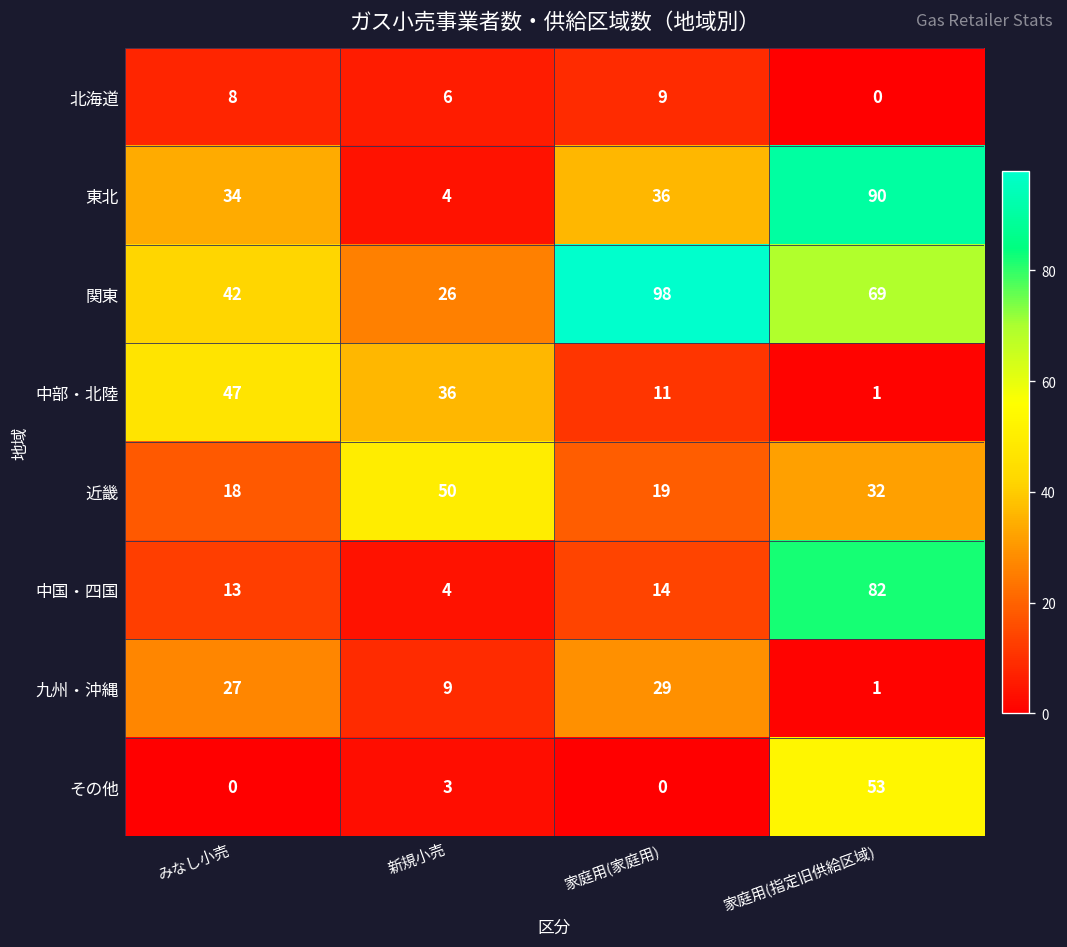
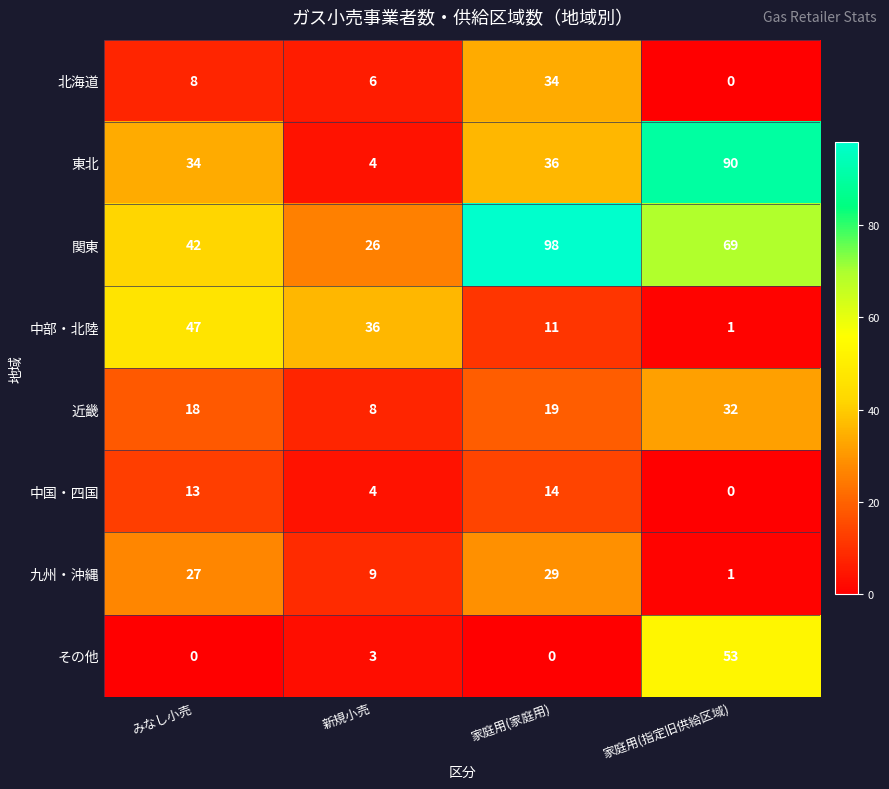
  {
    "北海道": {
      "みなし小売": 8,
      "新規小売": 6,
-     "家庭用(家庭用)": 9,
+     "家庭用(家庭用)": 34,
      "家庭用(指定旧供給区域)": 0
    },
    "東北": {
      "みなし小売": 34,
      "新規小売": 4,
      "家庭用(家庭用)": 36,
      "家庭用(指定旧供給区域)": 90
    },
    "関東": {
      "みなし小売": 42,
      "新規小売": 26,
      "家庭用(家庭用)": 98,
      "家庭用(指定旧供給区域)": 69
    },
    "中部・北陸": {
      "みなし小売": 47,
      "新規小売": 36,
      "家庭用(家庭用)": 11,
      "家庭用(指定旧供給区域)": 1
    },
    "近畿": {
      "みなし小売": 18,
-     "新規小売": 50,
+     "新規小売": 8,
      "家庭用(家庭用)": 19,
      "家庭用(指定旧供給区域)": 32
    },
    "中国・四国": {
      "みなし小売": 13,
      "新規小売": 4,
      "家庭用(家庭用)": 14,
-     "家庭用(指定旧供給区域)": 82
+     "家庭用(指定旧供給区域)": 0
    },
    "九州・沖縄": {
      "みなし小売": 27,
      "新規小売": 9,
      "家庭用(家庭用)": 29,
      "家庭用(指定旧供給区域)": 1
    },
    "その他": {
      "みなし小売": 0,
      "新規小売": 3,
      "家庭用(家庭用)": 0,
      "家庭用(指定旧供給区域)": 53
    }
  }
